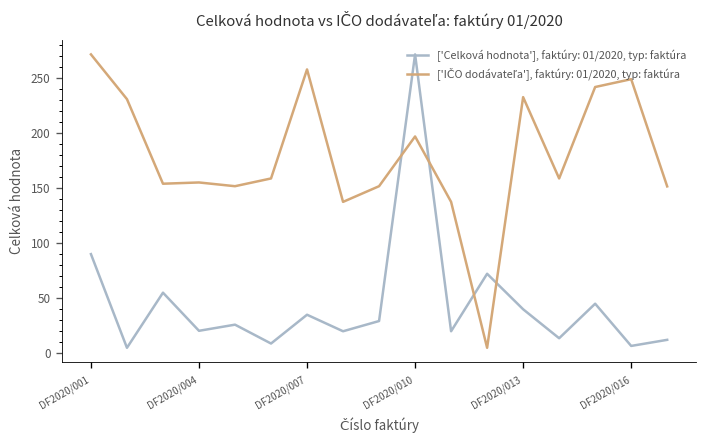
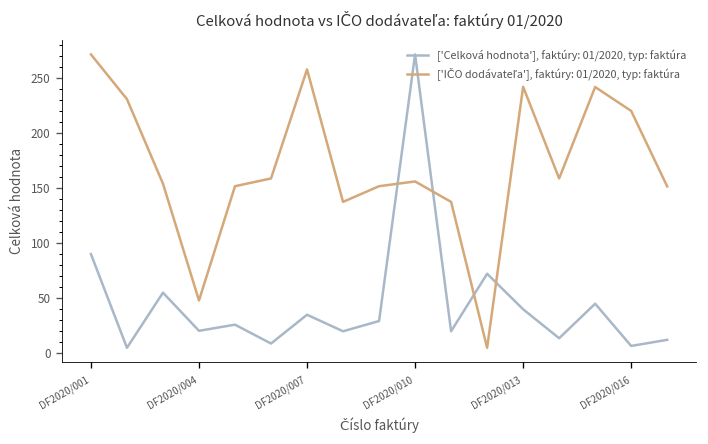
  {
    "['Celková hodnota'], faktúry: 01/2020, typ: faktúra": {
      "DF2020/001": 90,
      "DF2020/004": 20,
      "DF2020/007": 40,
      "DF2020/010": 270,
      "DF2020/013": 40,
      "DF2020/016": 10
    },
    "['IČO dodávateľa'], faktúry: 01/2020, typ: faktúra": {
      "DF2020/001": 270,
-     "DF2020/004": 160,
+     "DF2020/004": 50,
      "DF2020/007": 260,
-     "DF2020/010": 200,
-     "DF2020/013": 230,
-     "DF2020/016": 250
+     "DF2020/010": 160,
+     "DF2020/013": 240,
+     "DF2020/016": 220
    }
  }
